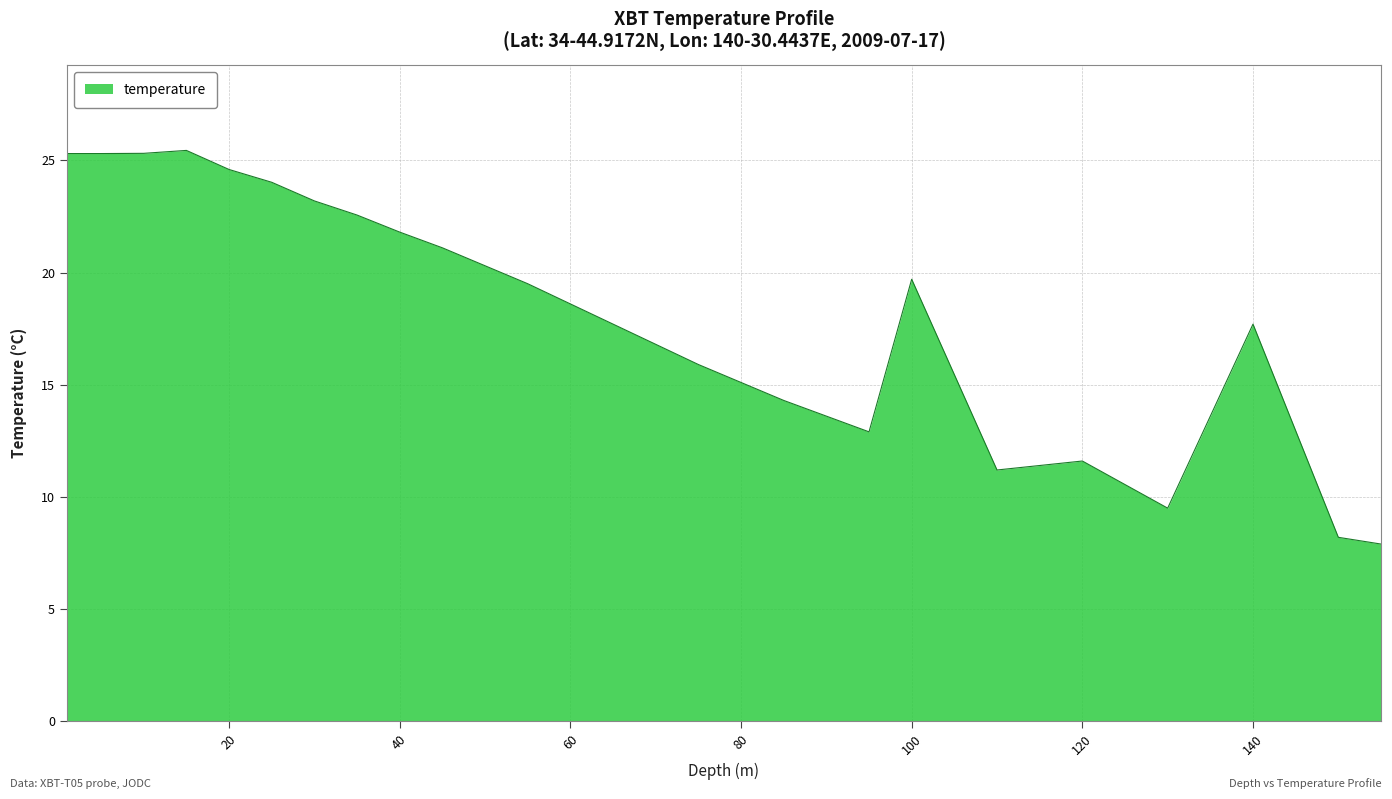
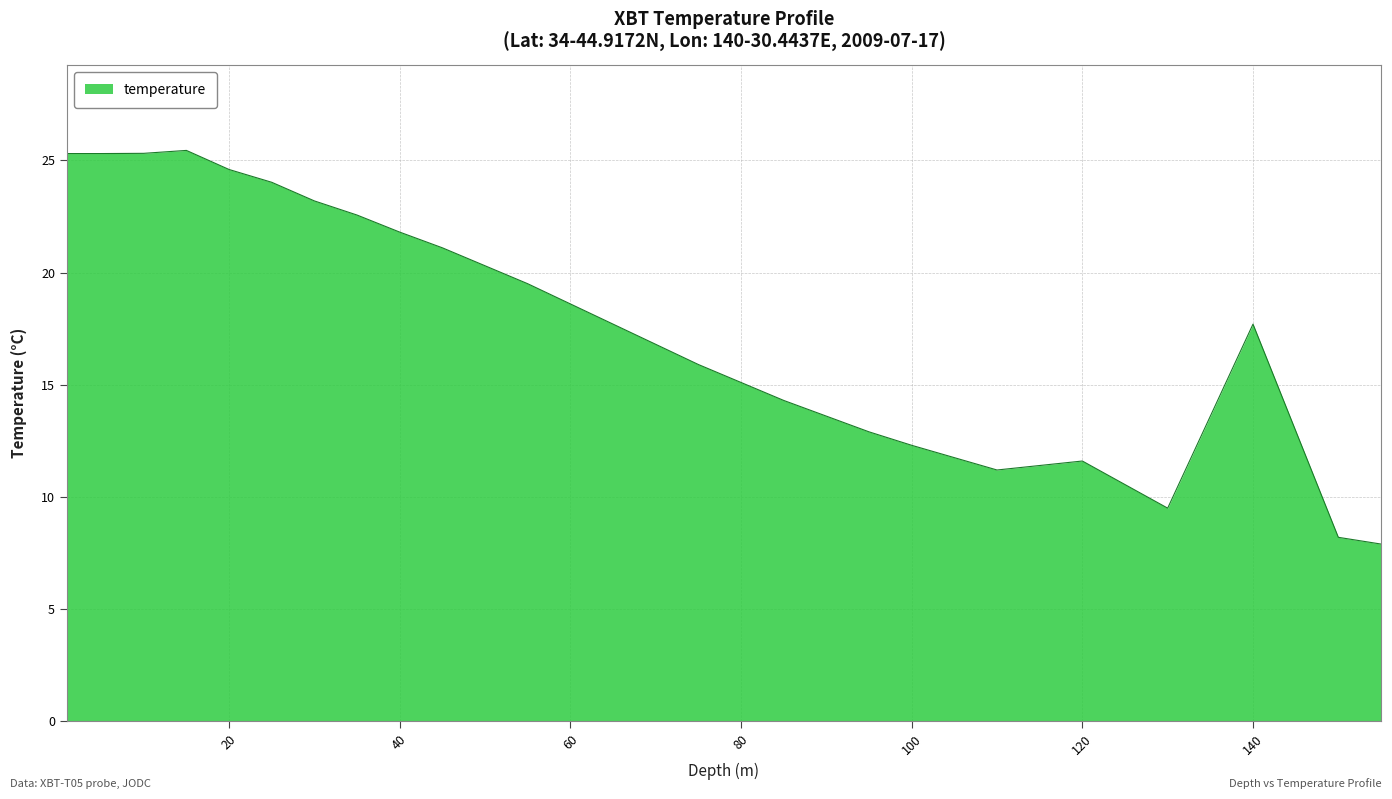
  {
    "20": 24.6,
    "40": 21.8,
    "60": 18.6,
    "80": 15.1,
-   "100": 19.7,
+   "100": 12.3,
    "120": 11.6,
    "140": 17.7
  }
